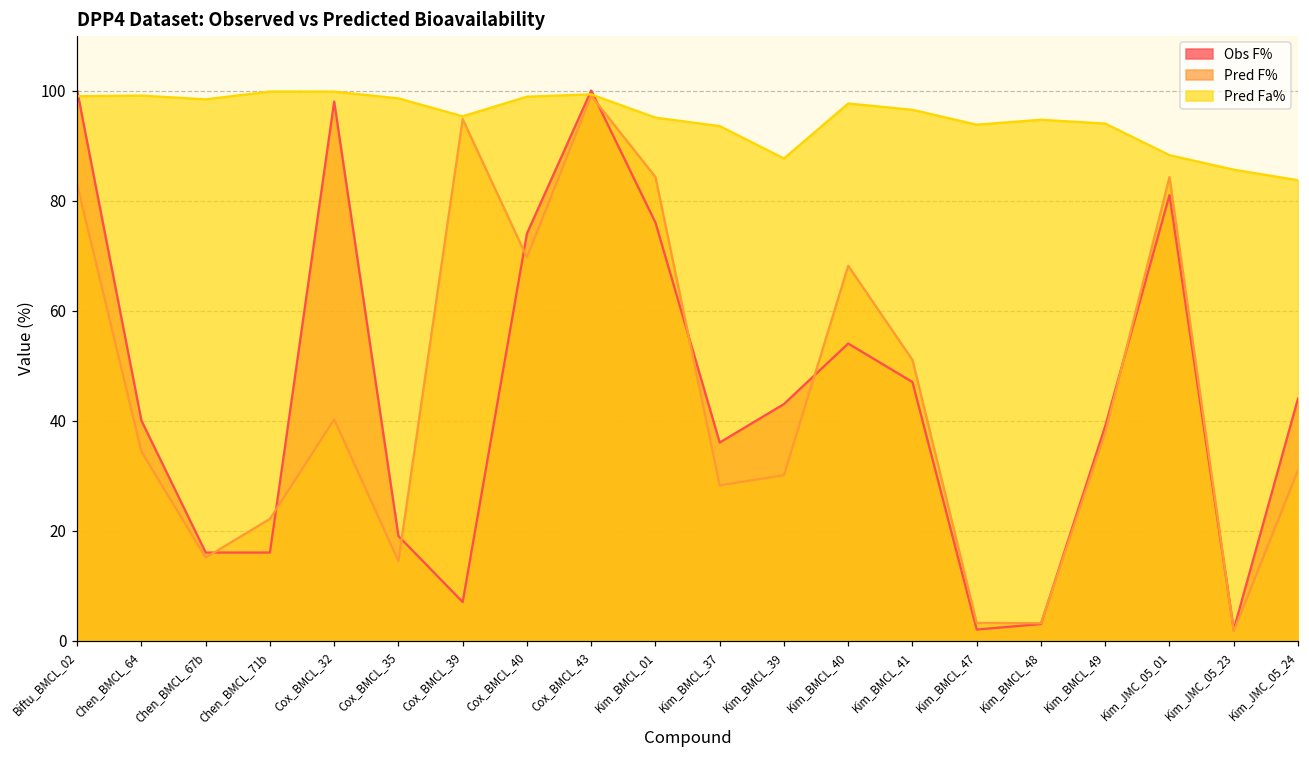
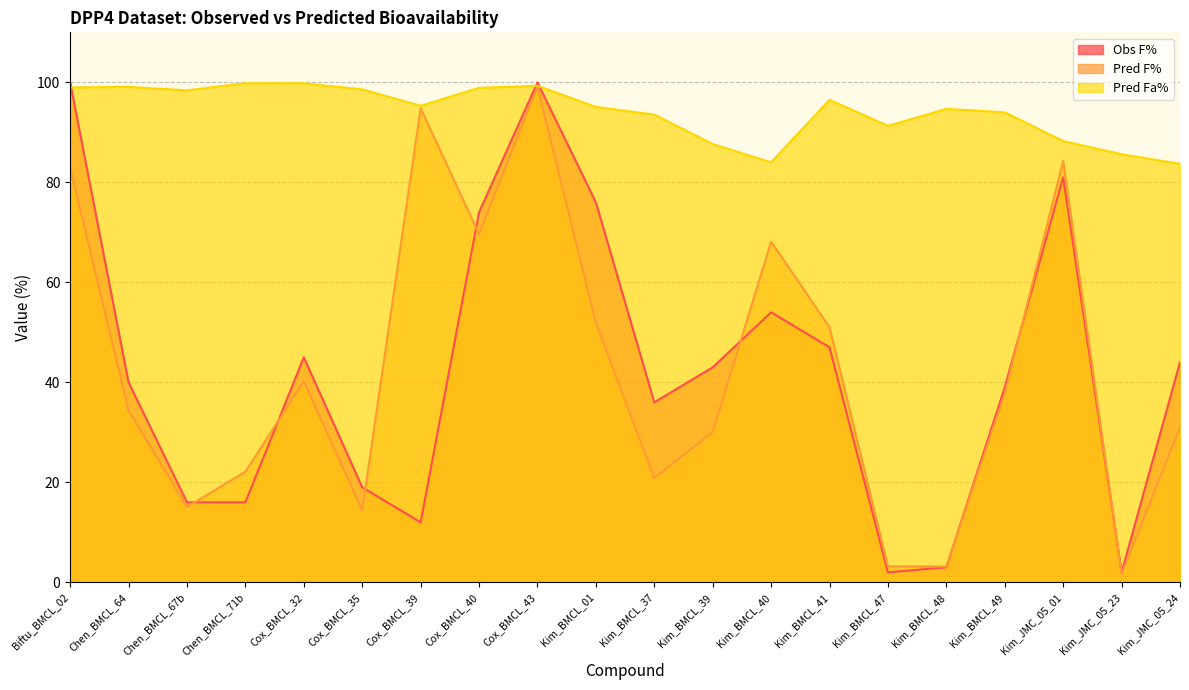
  {
    "Obs F%": {
      "Biftu_BMCL_02": 100,
      "Chen_BMCL_64": 40,
      "Chen_BMCL_67b": 16,
      "Chen_BMCL_71b": 16,
-     "Cox_BMCL_32": 98,
+     "Cox_BMCL_32": 45,
      "Cox_BMCL_35": 19,
-     "Cox_BMCL_39": 7,
+     "Cox_BMCL_39": 12,
      "Cox_BMCL_40": 74,
      "Cox_BMCL_43": 100,
      "Kim_BMCL_01": 76,
      "Kim_BMCL_37": 36,
      "Kim_BMCL_39": 43,
      "Kim_BMCL_40": 54,
      "Kim_BMCL_41": 47,
      "Kim_BMCL_47": 2,
      "Kim_BMCL_49": 39,
      "Kim_JMC_05_01": 81,
      "Kim_JMC_05_24": 44
    },
    "Pred F%": {
      "Biftu_BMCL_02": 83,
      "Chen_BMCL_64": 34,
      "Chen_BMCL_67b": 15,
      "Chen_BMCL_71b": 22,
      "Cox_BMCL_32": 40,
      "Cox_BMCL_35": 14,
      "Cox_BMCL_39": 95,
      "Cox_BMCL_40": 70,
-     "Kim_BMCL_01": 84,
-     "Kim_BMCL_37": 28,
+     "Kim_BMCL_01": 52,
+     "Kim_BMCL_37": 21,
      "Kim_BMCL_39": 30,
      "Kim_BMCL_40": 68,
      "Kim_BMCL_41": 51,
      "Kim_BMCL_47": 3,
      "Kim_BMCL_49": 38,
      "Kim_JMC_05_01": 84,
      "Kim_JMC_05_24": 31
    },
    "Pred Fa%": {
      "Biftu_BMCL_02": 99,
      "Chen_BMCL_64": 99,
      "Chen_BMCL_67b": 98,
      "Chen_BMCL_71b": 100,
      "Cox_BMCL_32": 100,
      "Cox_BMCL_35": 99,
      "Cox_BMCL_39": 95,
      "Cox_BMCL_40": 99,
      "Kim_BMCL_01": 95,
      "Kim_BMCL_37": 94,
      "Kim_BMCL_39": 88,
-     "Kim_BMCL_40": 98,
+     "Kim_BMCL_40": 84,
      "Kim_BMCL_41": 97,
-     "Kim_BMCL_47": 94,
+     "Kim_BMCL_47": 91,
      "Kim_BMCL_48": 95,
      "Kim_BMCL_49": 94,
      "Kim_JMC_05_01": 88,
      "Kim_JMC_05_23": 86,
      "Kim_JMC_05_24": 84
    }
  }
